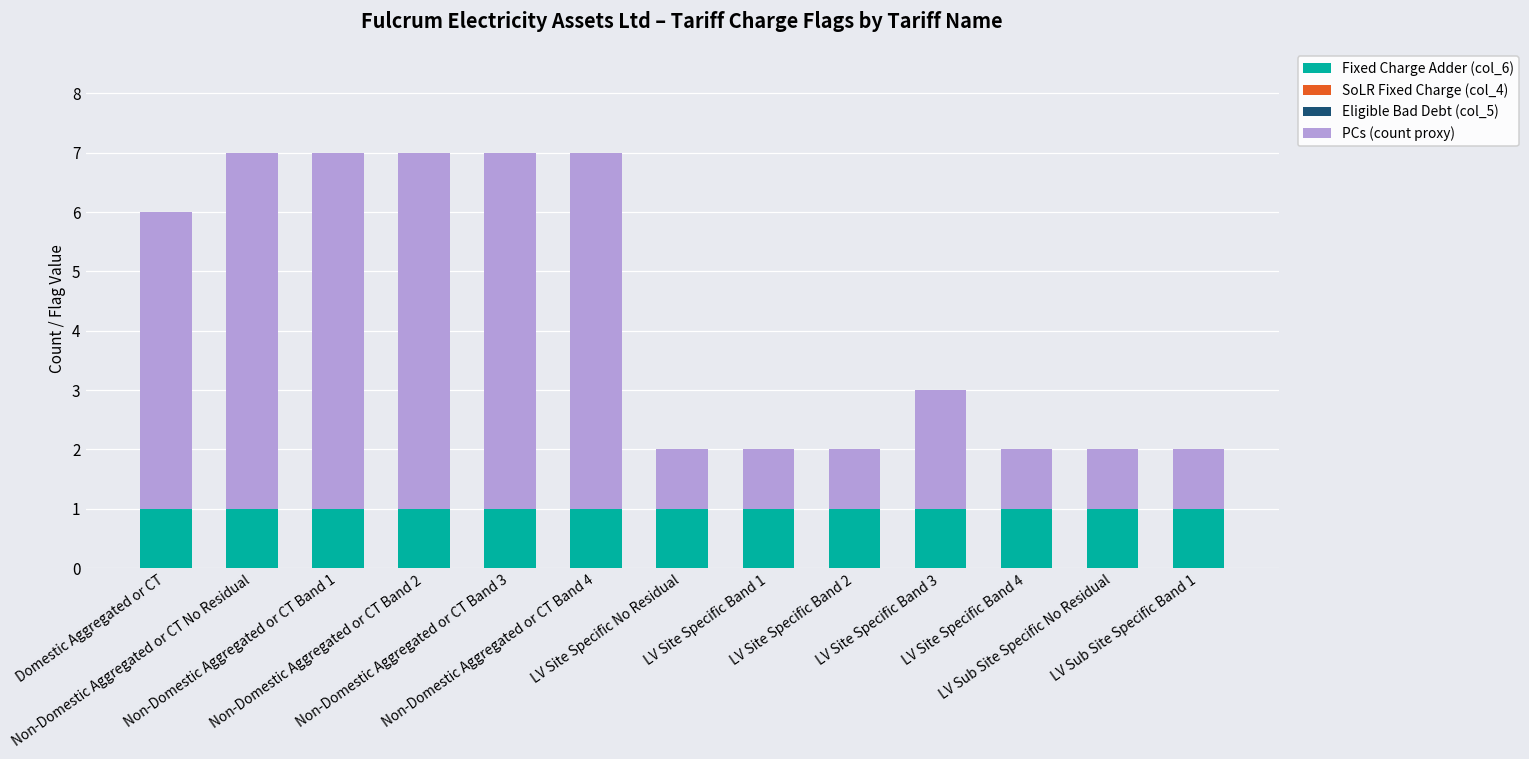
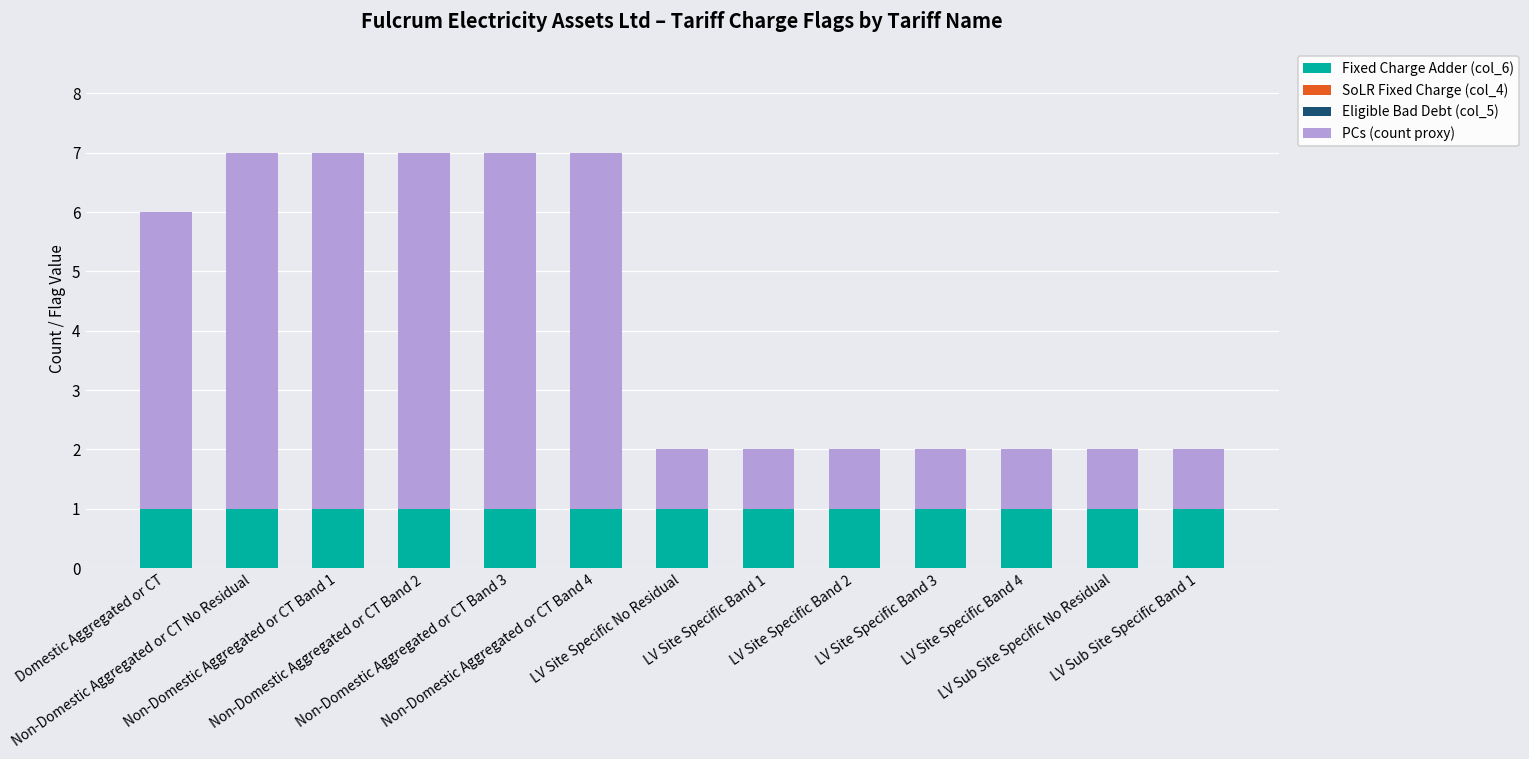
  {
    "Eligible Bad Debt (col_5)": {
      "Domestic Aggregated or CT": 1,
      "Non-Domestic Aggregated or CT No Residual": 1,
      "Non-Domestic Aggregated or CT Band 1": 1,
      "Non-Domestic Aggregated or CT Band 2": 1,
      "Non-Domestic Aggregated or CT Band 3": 1,
      "Non-Domestic Aggregated or CT Band 4": 1,
      "LV Site Specific No Residual": 1,
      "LV Site Specific Band 1": 1,
      "LV Site Specific Band 2": 1,
      "LV Site Specific Band 3": 1,
      "LV Site Specific Band 4": 1,
      "LV Sub Site Specific No Residual": 1,
      "LV Sub Site Specific Band 1": 1
    },
    "PCs (count proxy)": {
      "Domestic Aggregated or CT": 5,
      "Non-Domestic Aggregated or CT No Residual": 6,
      "Non-Domestic Aggregated or CT Band 1": 6,
      "Non-Domestic Aggregated or CT Band 2": 6,
      "Non-Domestic Aggregated or CT Band 3": 6,
      "Non-Domestic Aggregated or CT Band 4": 6,
      "LV Site Specific No Residual": 1,
      "LV Site Specific Band 1": 1,
      "LV Site Specific Band 2": 1,
-     "LV Site Specific Band 3": 2,
+     "LV Site Specific Band 3": 1,
      "LV Site Specific Band 4": 1,
      "LV Sub Site Specific No Residual": 1,
      "LV Sub Site Specific Band 1": 1
    }
  }
